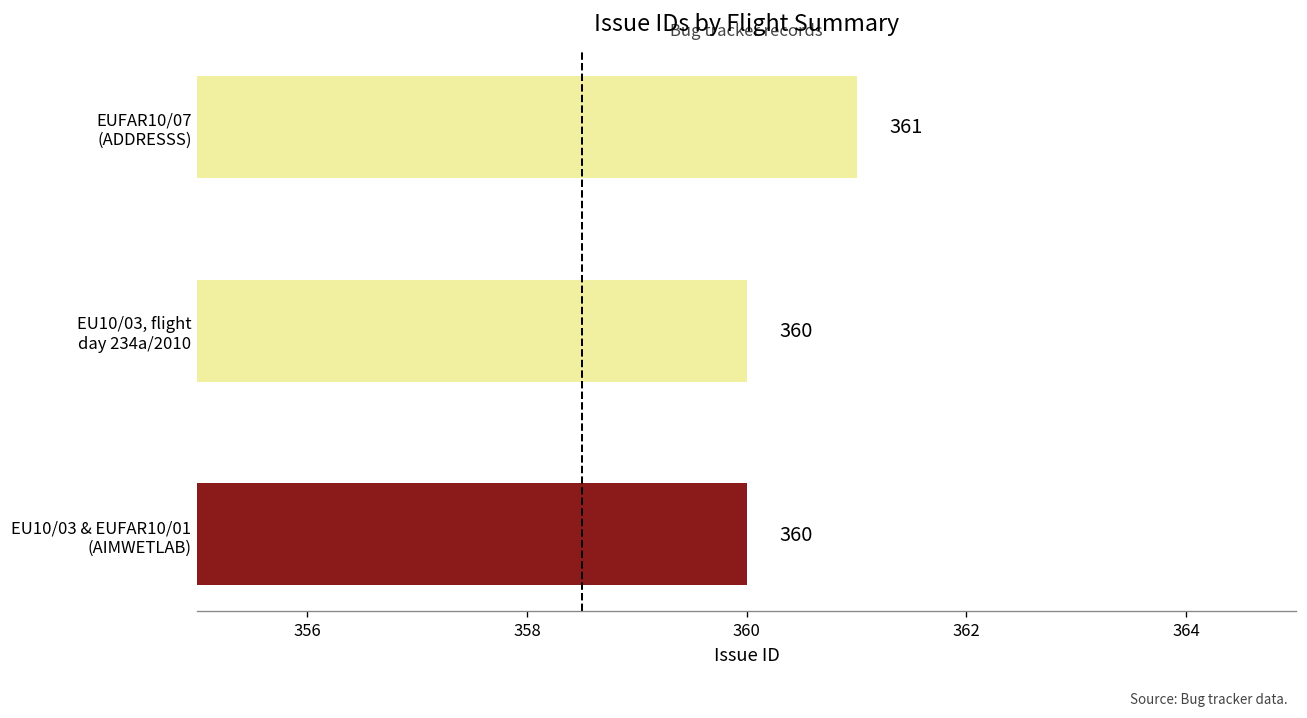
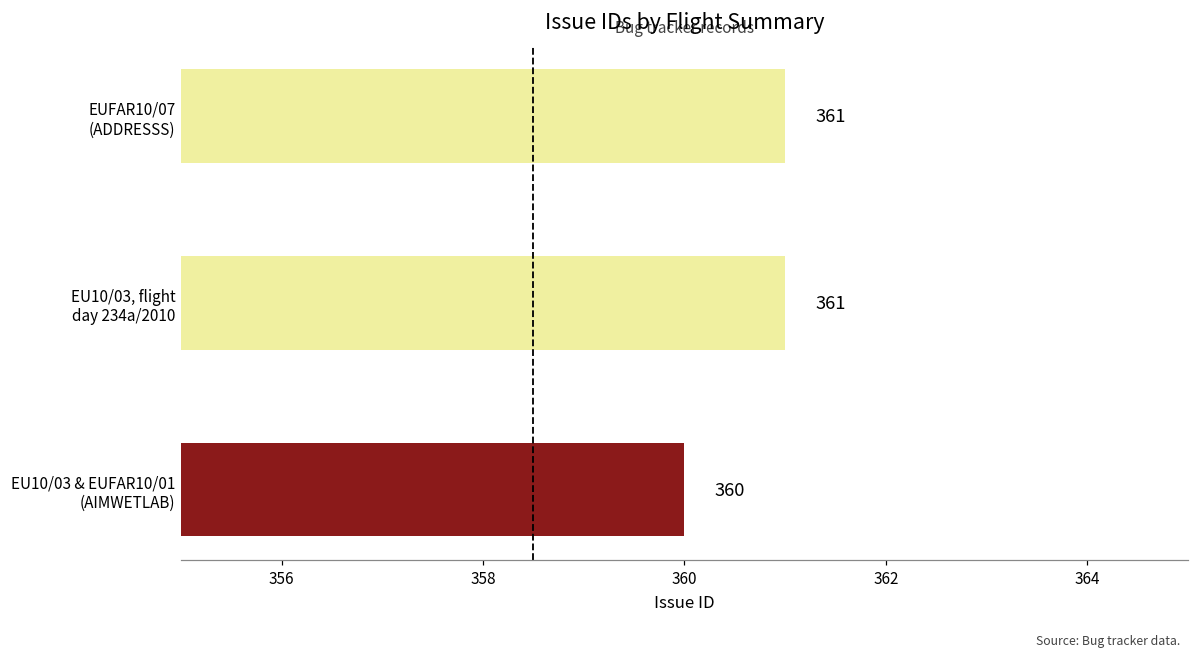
  {
-   "EU10/03, flight day 234a/2010": 360
+   "EU10/03, flight day 234a/2010": 361
  }
